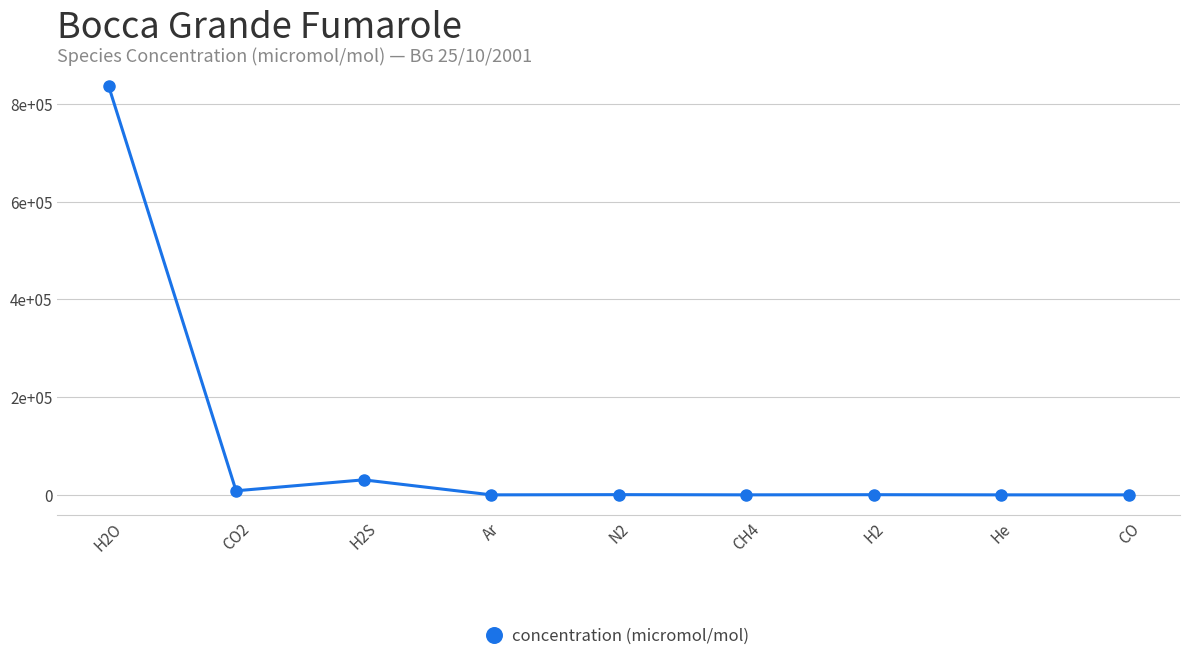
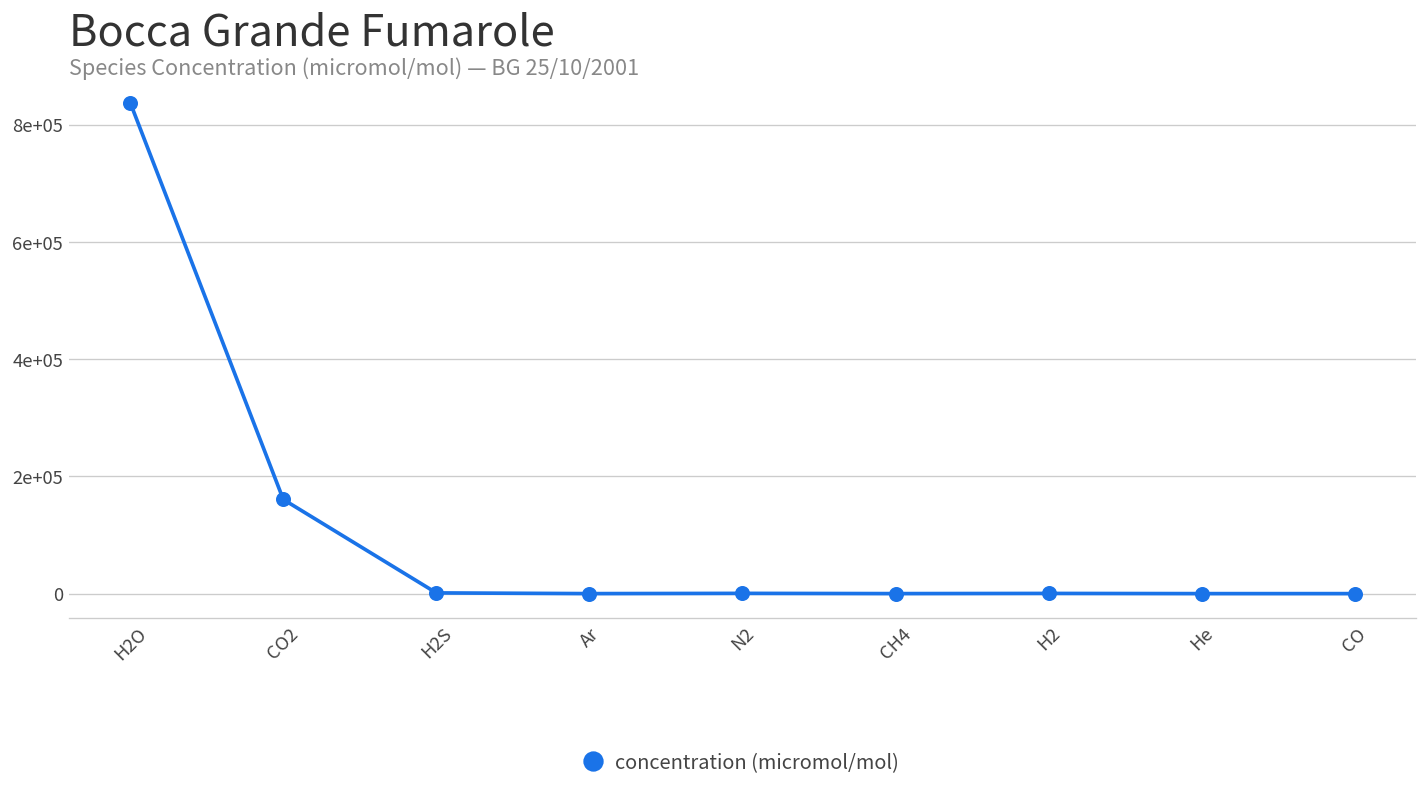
  {
-   "CO2": 10000,
-   "H2S": 30000,
+   "CO2": 160000,
+   "H2S": 0,
    "Ar": 0,
    "N2": 0,
    "CH4": 0,
    "H2": 0,
    "He": 0,
    "CO": 0
  }
